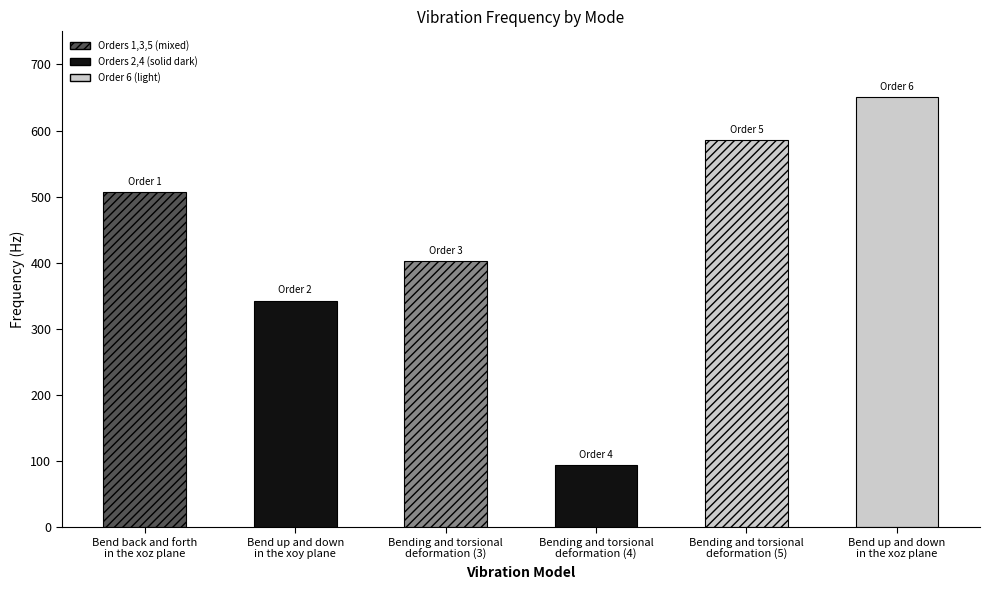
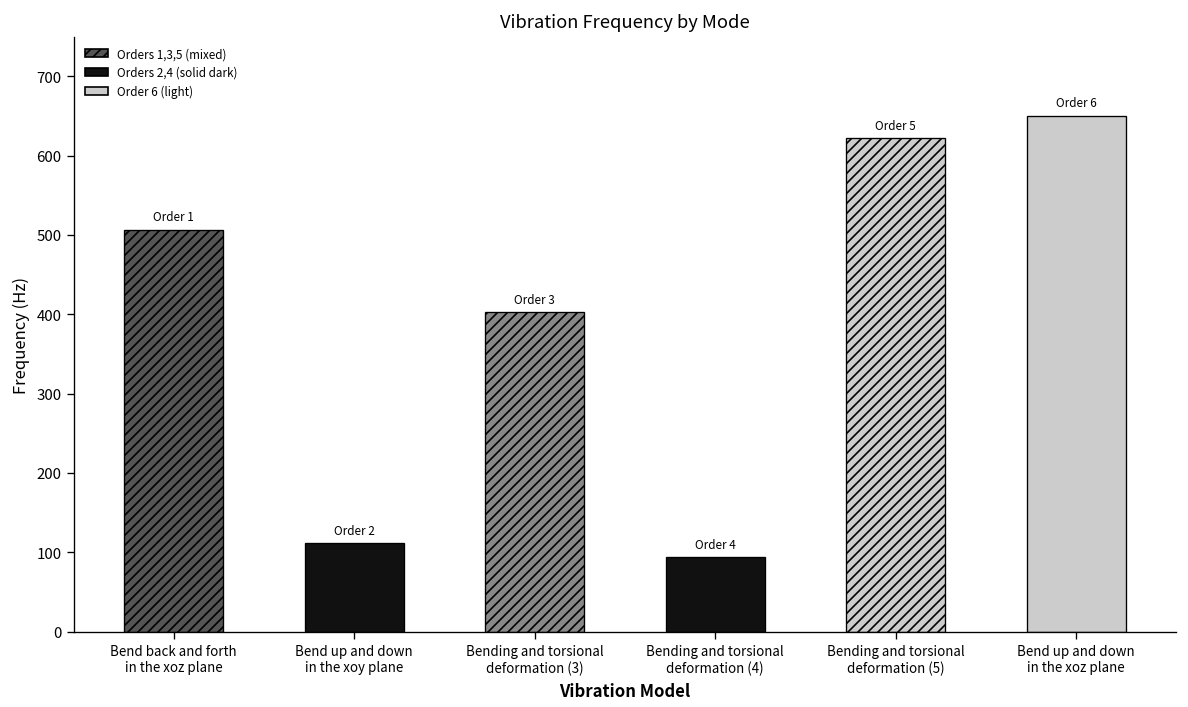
  {
-   "Bend up and down in the xoy plane": 340,
-   "Bending and torsional deformation (5)": 590
+   "Bend up and down in the xoy plane": 110,
+   "Bending and torsional deformation (5)": 620
  }
